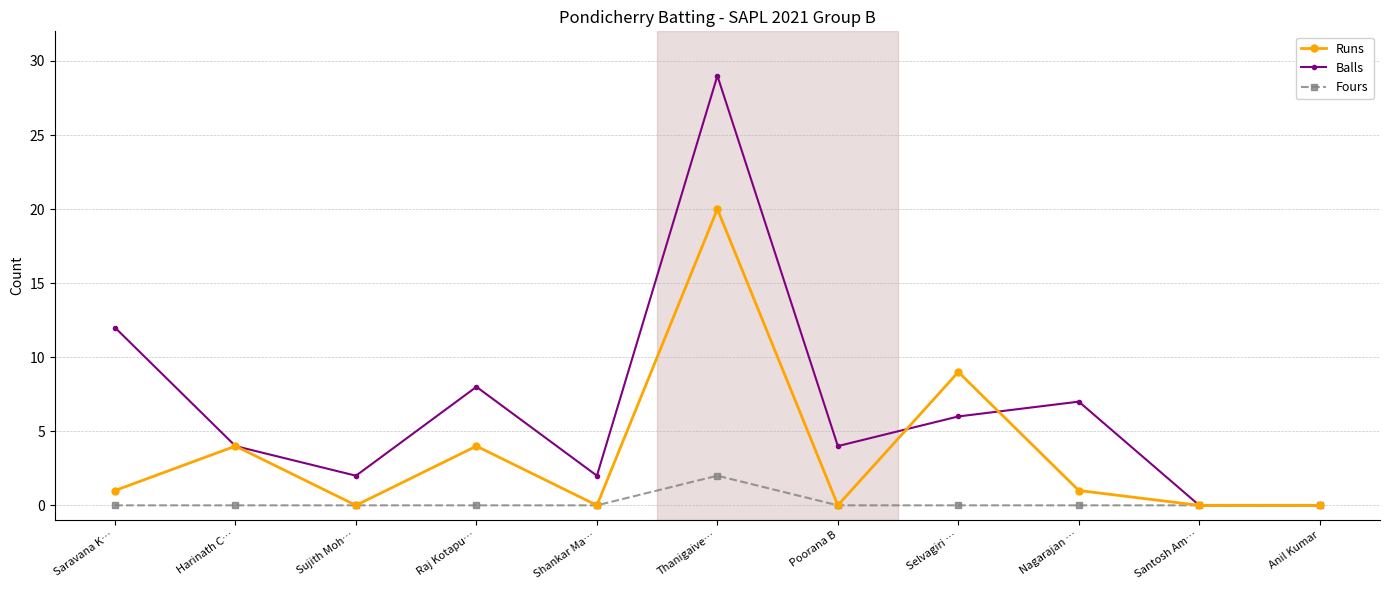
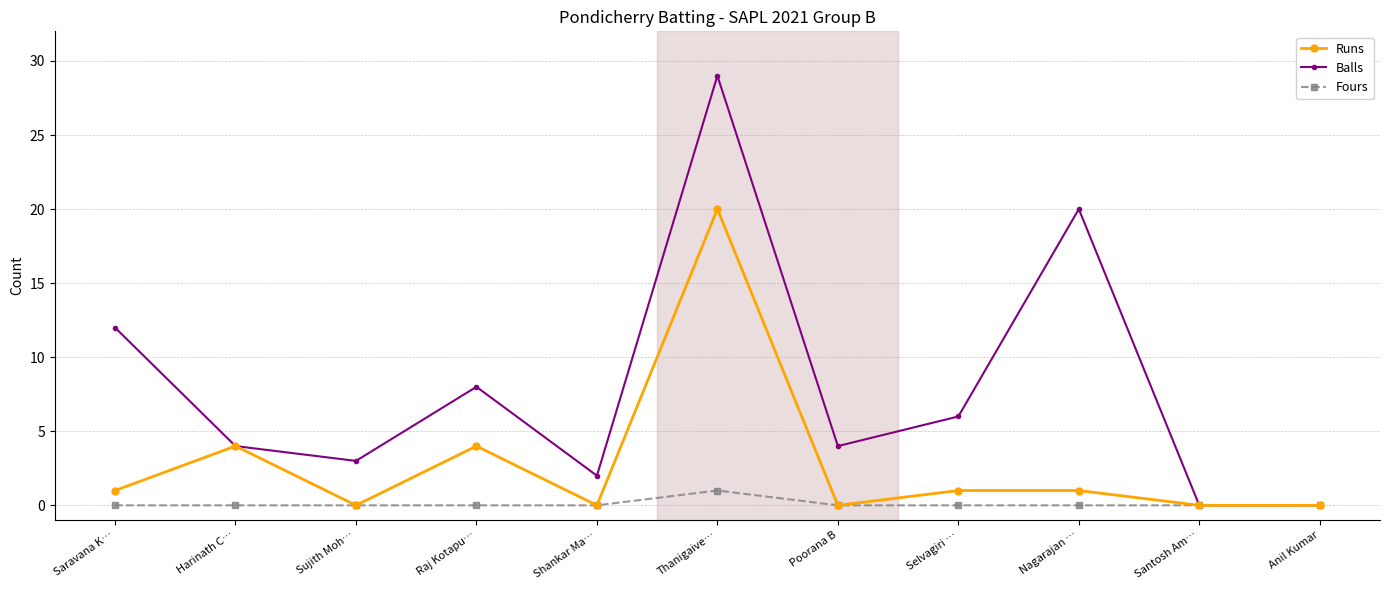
  {
    "Runs": {
      "Saravana K…": 1,
      "Raj Kotapu…": 4,
      "Thanigaive…": 20,
-     "Selvagiri …": 9,
+     "Selvagiri …": 1,
      "Nagarajan …": 1
    },
    "Balls": {
      "Saravana K…": 12,
-     "Sujith Moh…": 2,
+     "Sujith Moh…": 3,
      "Raj Kotapu…": 8,
      "Shankar Ma…": 2,
      "Thanigaive…": 29,
      "Poorana B": 4,
      "Selvagiri …": 6,
-     "Nagarajan …": 7
+     "Nagarajan …": 20
    },
    "Fours": {
      "Saravana K…": 0,
      "Harinath C…": 0,
      "Raj Kotapu…": 0,
-     "Thanigaive…": 2,
+     "Thanigaive…": 1,
      "Selvagiri …": 0,
      "Nagarajan …": 0
    }
  }
